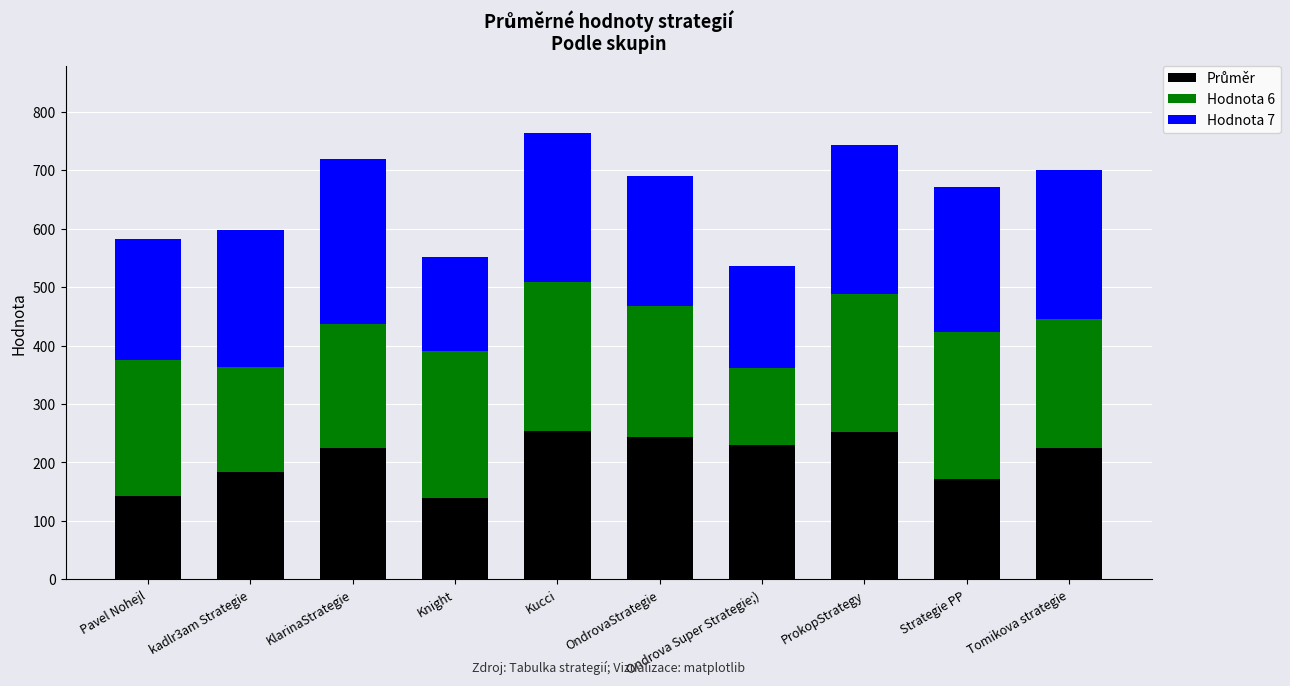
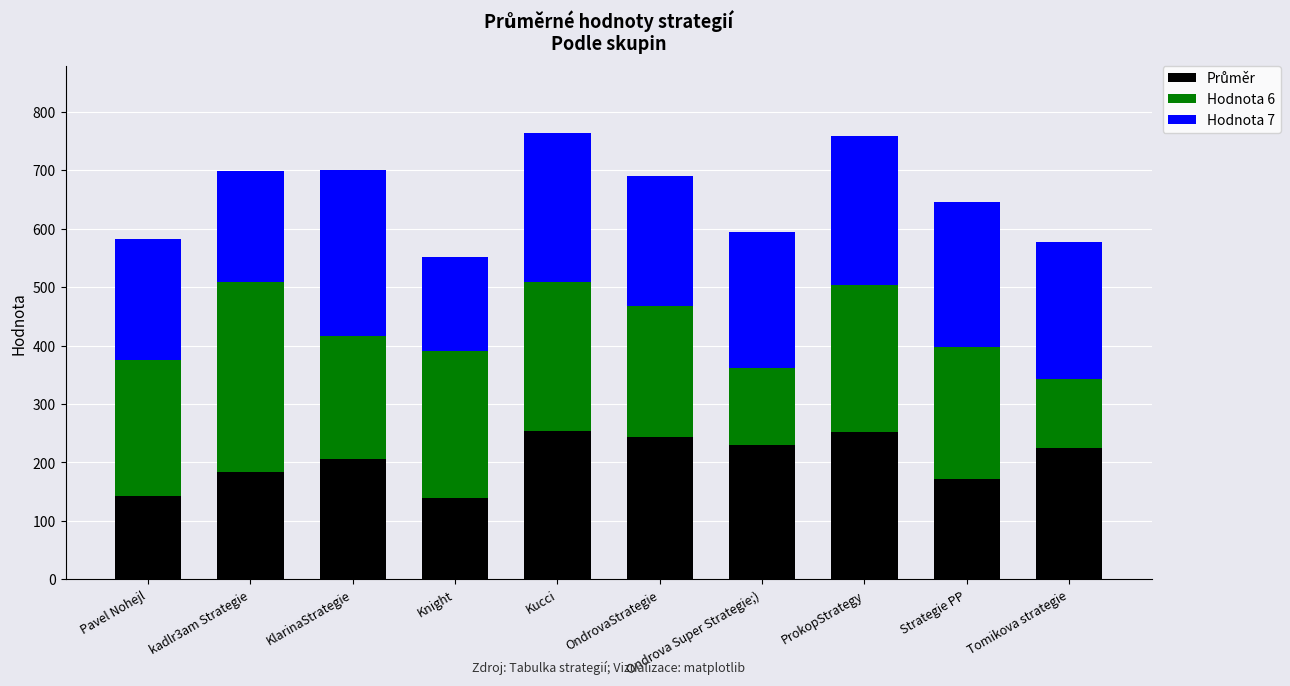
  {
    "Průměr": {
      "Pavel Nohejl": 140,
      "kadlr3am Strategie": 180,
-     "KlarinaStrategie": 230,
+     "KlarinaStrategie": 210,
      "Knight": 140,
      "Kucci": 250,
      "OndrovaStrategie": 240,
      "Ondrova Super Strategie;)": 230,
      "ProkopStrategy": 250,
      "Strategie PP": 170,
      "Tomikova strategie": 230
    },
    "Hodnota 6": {
      "Pavel Nohejl": 230,
-     "kadlr3am Strategie": 180,
+     "kadlr3am Strategie": 330,
      "KlarinaStrategie": 210,
      "Knight": 250,
      "Kucci": 260,
      "OndrovaStrategie": 220,
      "Ondrova Super Strategie;)": 130,
-     "ProkopStrategy": 240,
-     "Strategie PP": 250,
-     "Tomikova strategie": 220
+     "ProkopStrategy": 250,
+     "Strategie PP": 230,
+     "Tomikova strategie": 120
    },
    "Hodnota 7": {
      "Pavel Nohejl": 210,
-     "kadlr3am Strategie": 230,
+     "kadlr3am Strategie": 190,
      "KlarinaStrategie": 280,
      "Knight": 160,
      "Kucci": 260,
      "OndrovaStrategie": 220,
-     "Ondrova Super Strategie;)": 170,
+     "Ondrova Super Strategie;)": 230,
      "ProkopStrategy": 260,
      "Strategie PP": 250,
-     "Tomikova strategie": 260
+     "Tomikova strategie": 240
    }
  }
